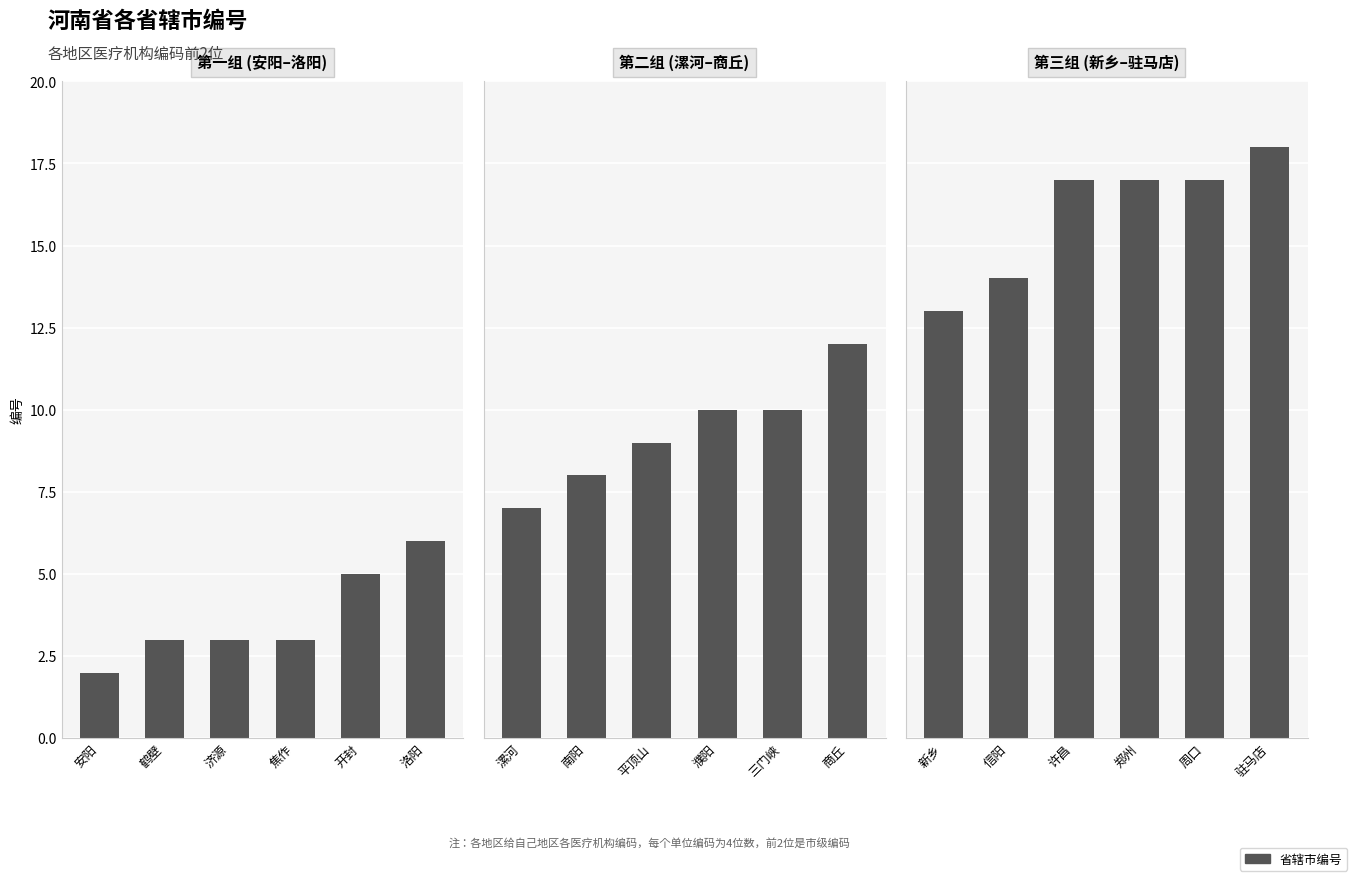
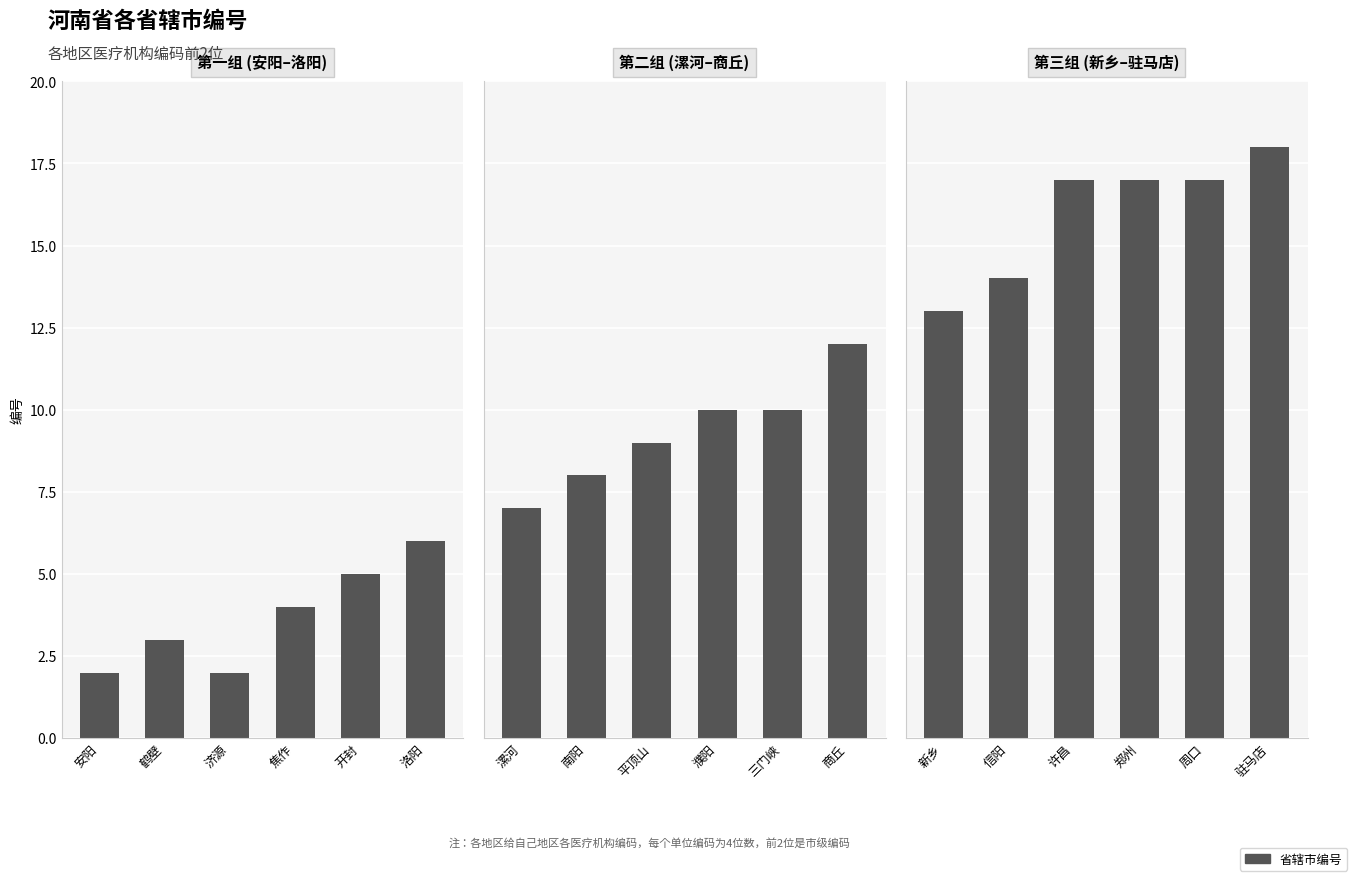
  {
    "第一组 (安阳–洛阳)": {
      "安阳": 2,
      "鹤壁": 3,
-     "济源": 3,
-     "焦作": 3,
+     "济源": 2,
+     "焦作": 4,
      "开封": 5,
      "洛阳": 6
    }
  }
